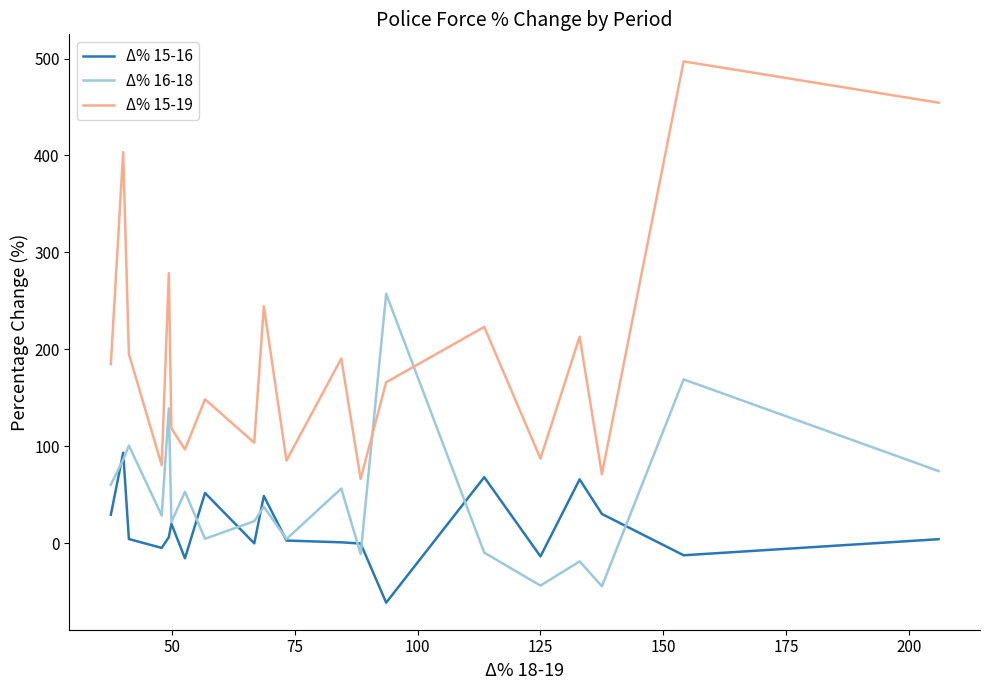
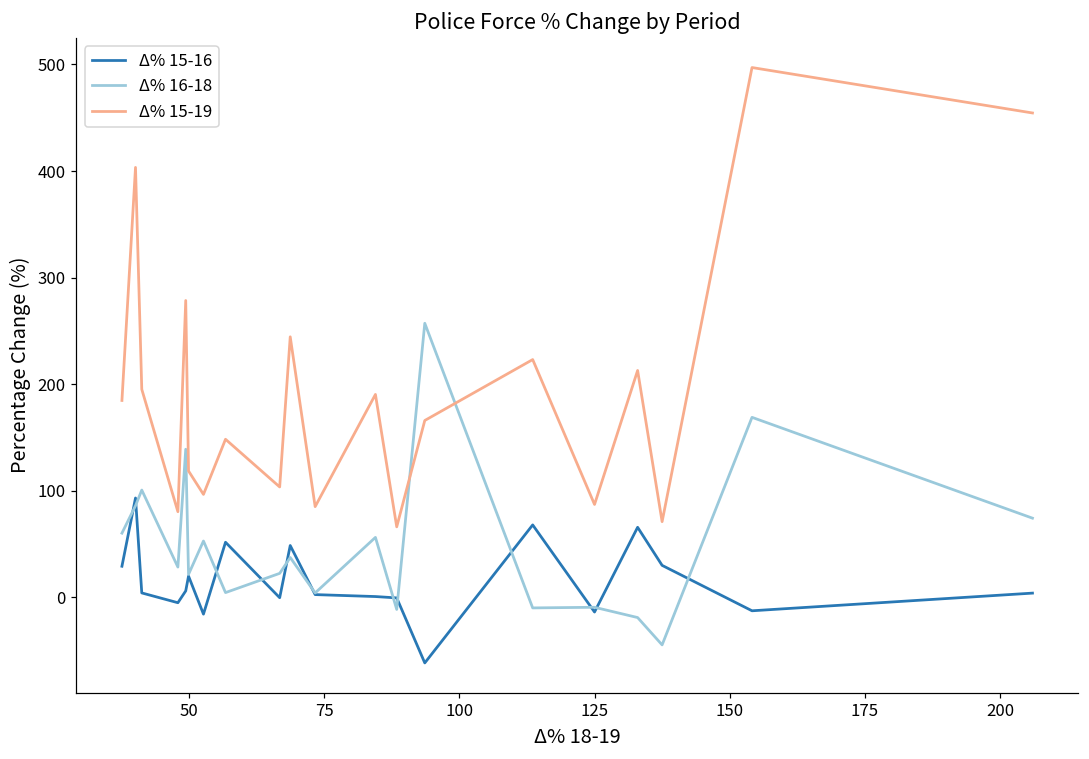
  {
    "Δ% 15-16": {
      "125": -10
    },
    "Δ% 16-18": {
-     "125": -40
+     "125": -10
    },
    "Δ% 15-19": {
      "125": 90
    }
  }
